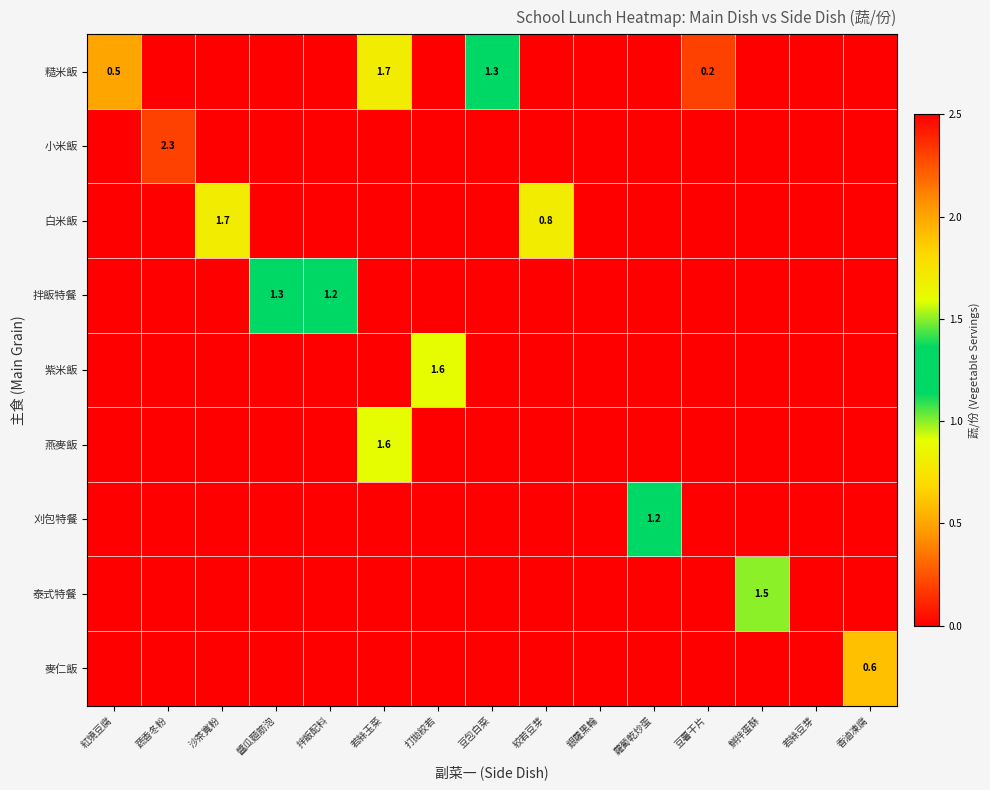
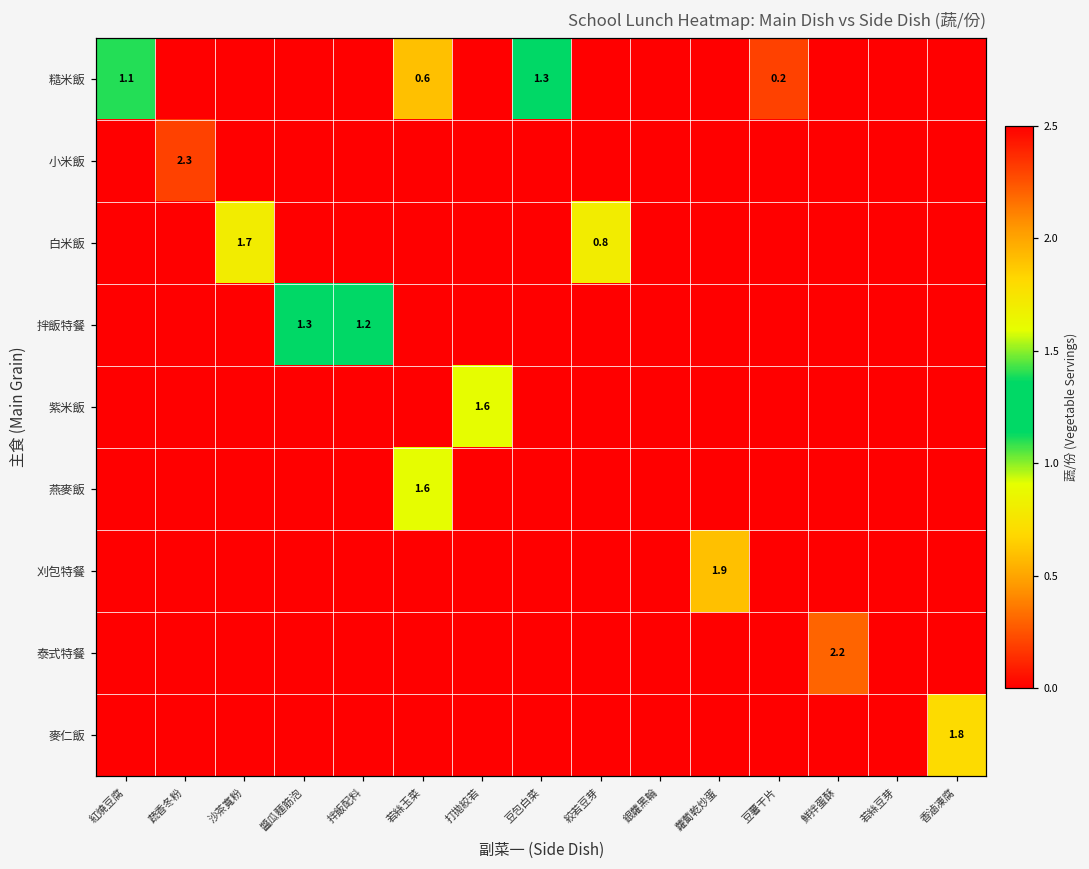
  {
    "糙米飯": {
-     "紅燒豆腐": 0.5,
-     "若絲玉菜": 1.7,
+     "紅燒豆腐": 1.1,
+     "若絲玉菜": 0.6,
      "豆包白菜": 1.3,
      "豆薯干片": 0.2
    },
    "小米飯": {
      "蔬香冬粉": 2.3
    },
    "白米飯": {
      "沙茶寬粉": 1.7,
      "絞若豆芽": 0.8
    },
    "拌飯特餐": {
      "醬瓜麵筋泡": 1.3,
      "拌飯配料": 1.2
    },
    "紫米飯": {
      "打拋絞若": 1.6
    },
    "燕麥飯": {
      "若絲玉菜": 1.6
    },
    "刈包特餐": {
-     "蘿蔔乾炒蛋": 1.2
+     "蘿蔔乾炒蛋": 1.9
    },
    "泰式特餐": {
-     "鮮拌蛋酥": 1.5
+     "鮮拌蛋酥": 2.2
    },
    "麥仁飯": {
-     "香滷凍腐": 0.6
+     "香滷凍腐": 1.8
    }
  }
